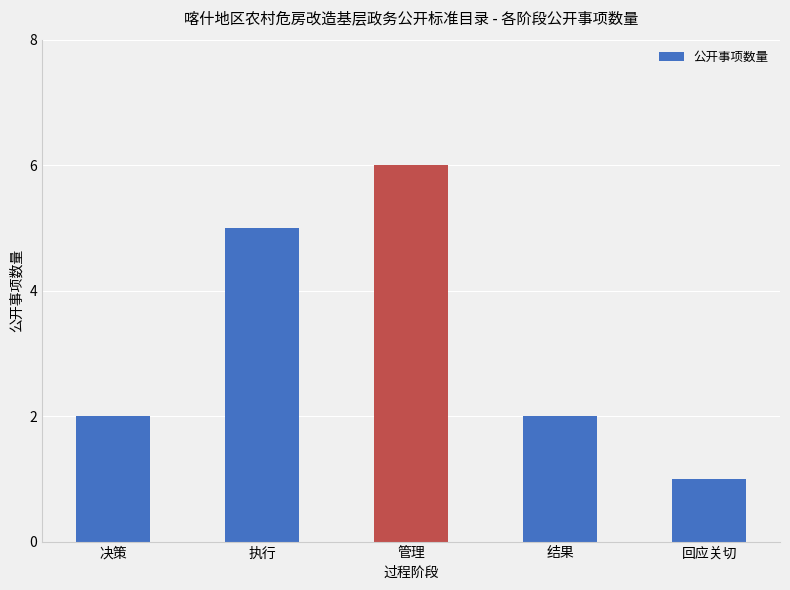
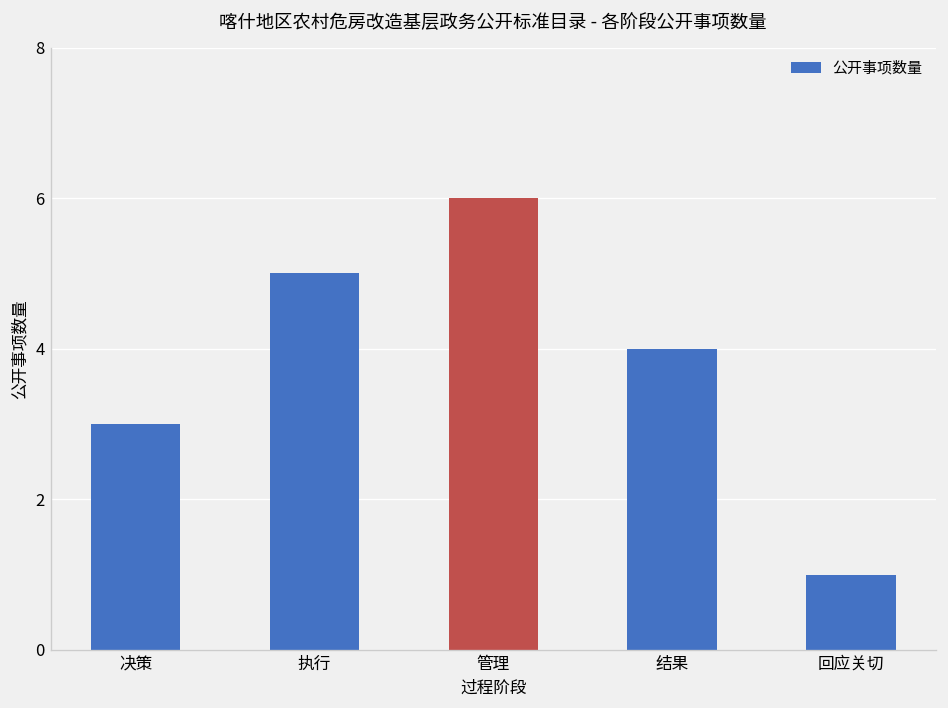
  {
-   "决策": 2,
+   "决策": 3,
    "执行": 5,
    "管理": 6,
-   "结果": 2,
+   "结果": 4,
    "回应关切": 1
  }
